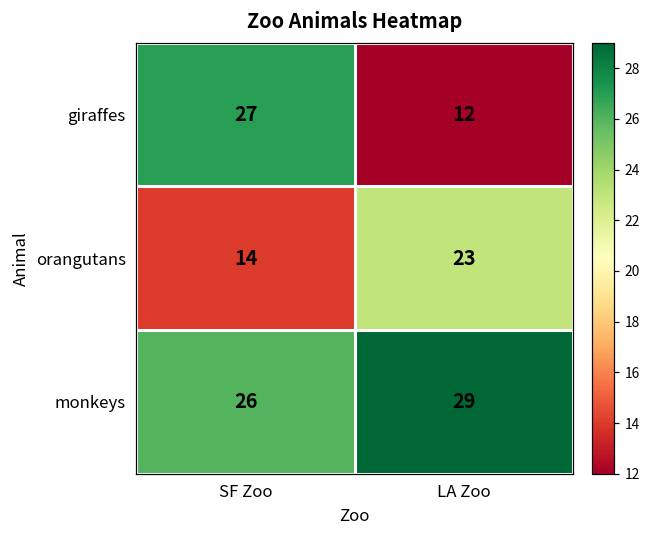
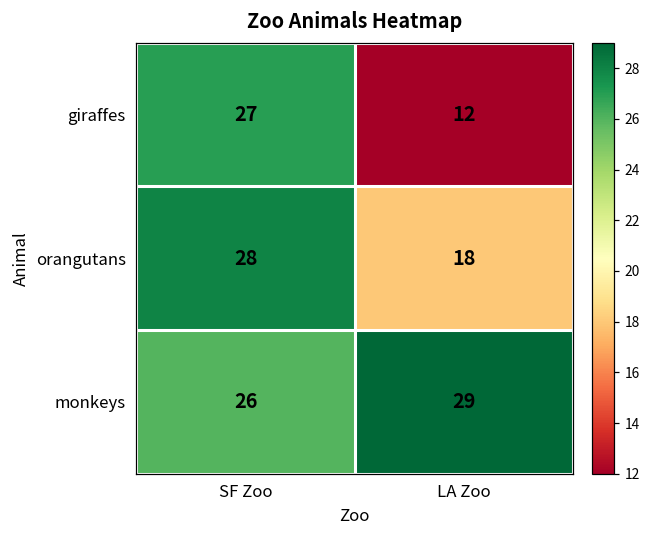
  {
    "giraffes": {
      "SF Zoo": 27,
      "LA Zoo": 12
    },
    "orangutans": {
-     "SF Zoo": 14,
-     "LA Zoo": 23
+     "SF Zoo": 28,
+     "LA Zoo": 18
    },
    "monkeys": {
      "SF Zoo": 26,
      "LA Zoo": 29
    }
  }
